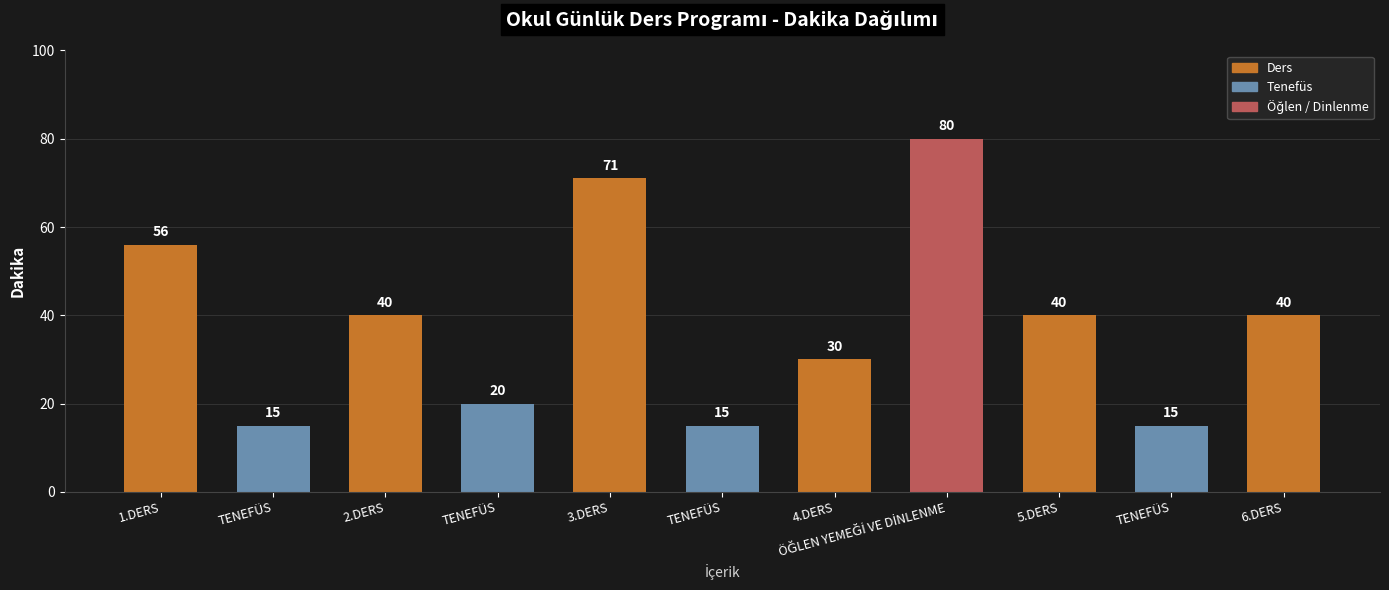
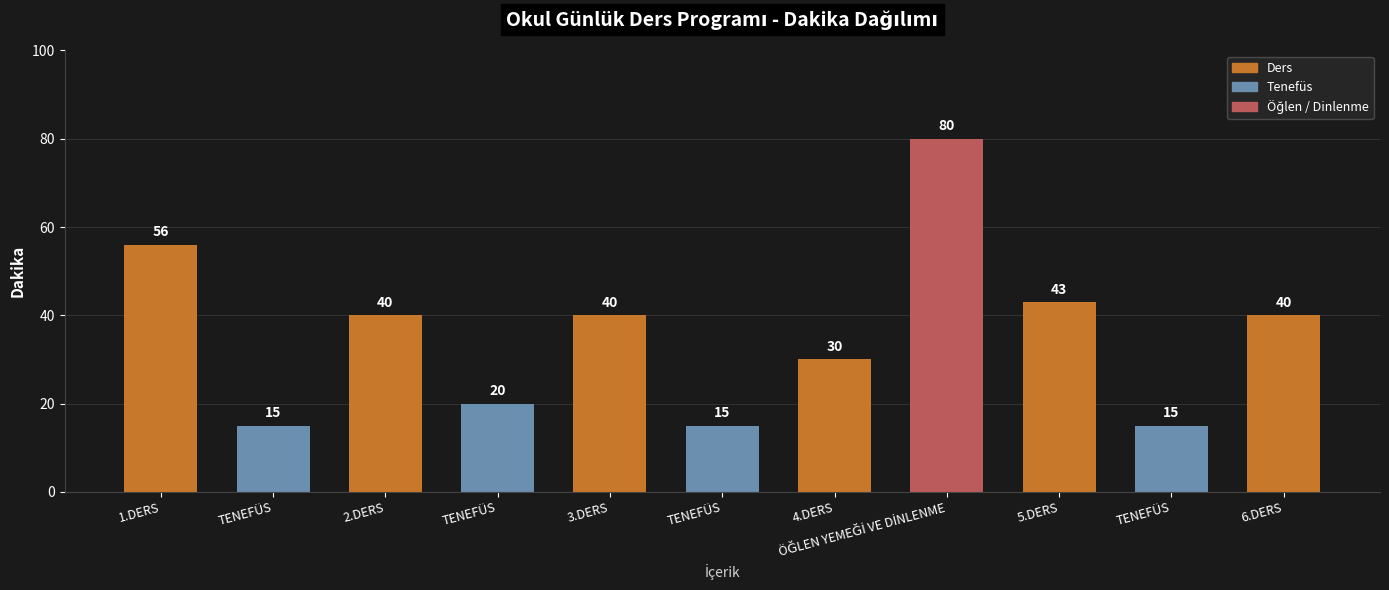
  {
    "1.DERS": 56,
    "2.DERS": 40,
-   "3.DERS": 71,
+   "3.DERS": 40,
    "4.DERS": 30,
    "ÖĞLEN YEMEĞİ VE DİNLENME": 80,
-   "5.DERS": 40,
+   "5.DERS": 43,
    "6.DERS": 40
  }
